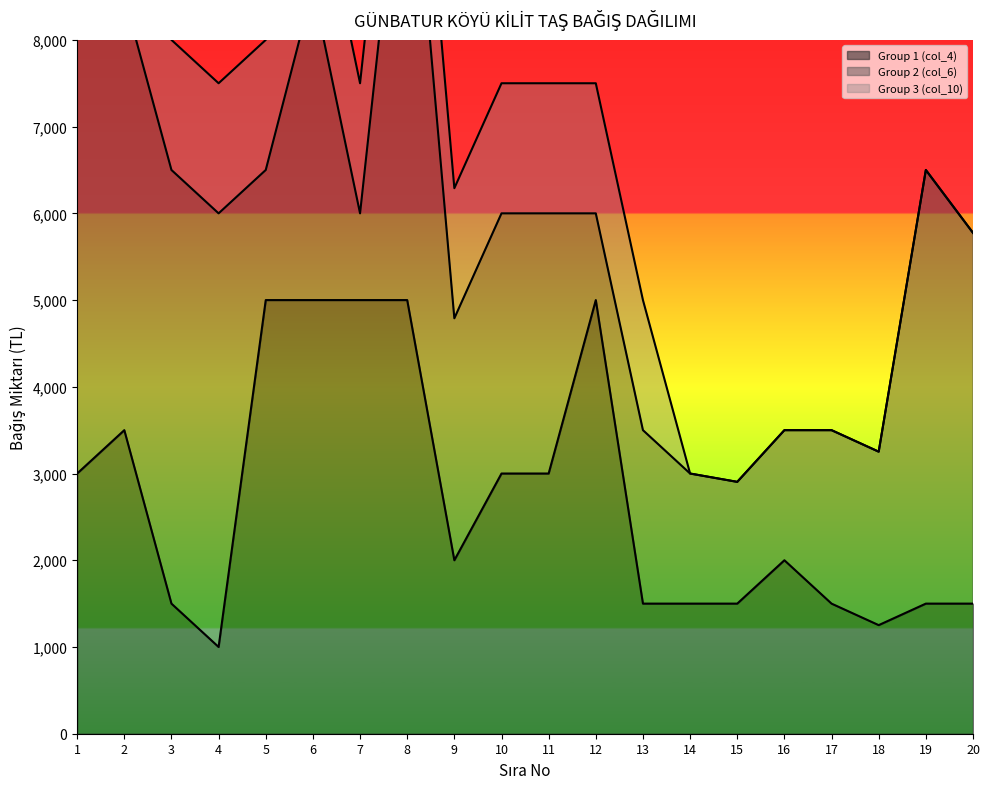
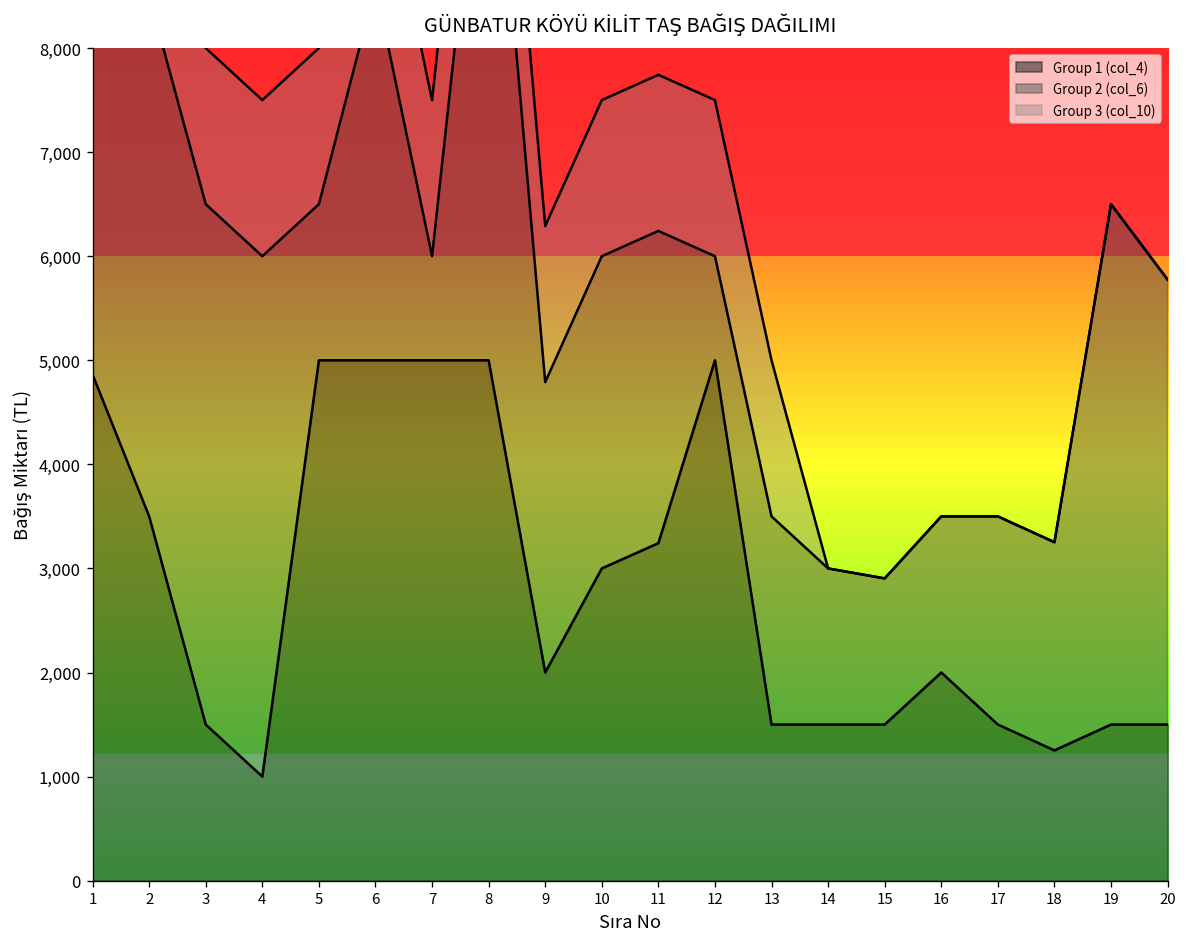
  {
    "Group 1 (col_4)": {
-     "1": "3,000",
+     "1": "4,900",
      "2": "3,500",
      "3": "1,500",
      "4": "1,000",
      "5": "5,000",
      "6": "5,000",
      "7": "5,000",
      "8": "5,000",
      "9": "2,000",
      "10": "3,000",
-     "11": "3,000",
+     "11": "3,200",
      "12": "5,000",
      "13": "1,500",
      "14": "1,500",
      "15": "1,500",
      "16": "2,000",
      "17": "1,500",
      "18": "1,300",
      "19": "1,500",
      "20": "1,500"
    },
    "Group 2 (col_6)": {
      "3": "5,000",
      "4": "5,000",
      "5": "1,500",
      "7": "1,000",
      "9": "2,800",
      "10": "3,000",
      "11": "3,000",
      "12": "1,000",
      "13": "2,000"
    },
    "Group 3 (col_10)": {
      "3": "1,500",
      "4": "1,500",
      "5": "1,500",
      "7": "1,500",
      "9": "1,500",
      "10": "1,500",
      "11": "1,500",
      "12": "1,500",
      "13": "1,500"
    }
  }
